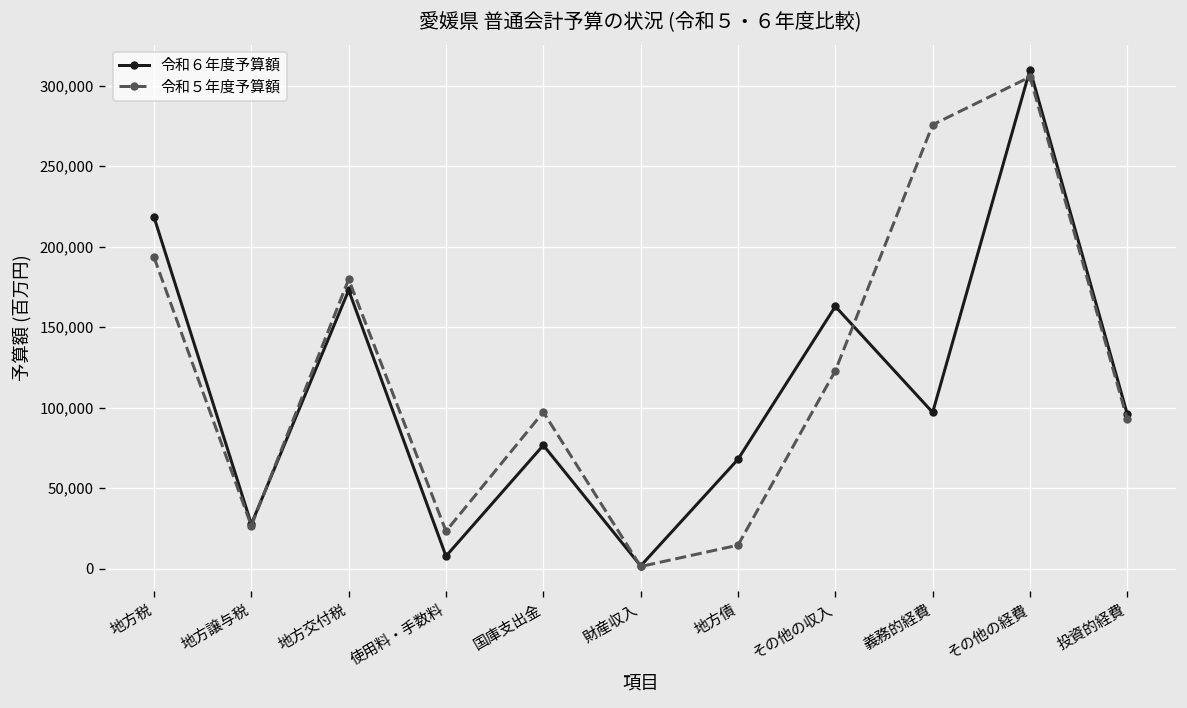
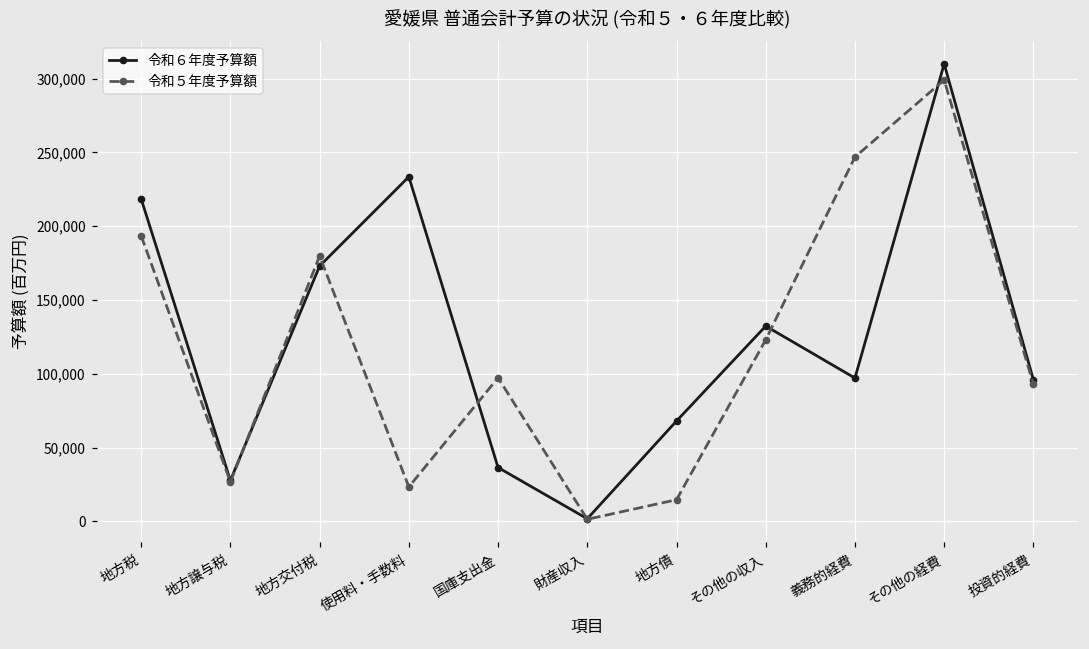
  {
    "令和６年度予算額": {
      "地方税": "218,000",
      "地方交付税": "173,000",
-     "使用料・手数料": "8,000",
-     "国庫支出金": "77,000",
+     "使用料・手数料": "233,000",
+     "国庫支出金": "36,000",
      "地方債": "68,000",
-     "その他の収入": "163,000",
+     "その他の収入": "132,000",
      "義務的経費": "97,000",
      "その他の経費": "310,000",
      "投資的経費": "96,000"
    },
    "令和５年度予算額": {
      "地方税": "193,000",
      "地方交付税": "180,000",
      "使用料・手数料": "23,000",
      "国庫支出金": "97,000",
      "地方債": "15,000",
      "その他の収入": "123,000",
-     "義務的経費": "276,000",
-     "その他の経費": "305,000",
+     "義務的経費": "247,000",
+     "その他の経費": "299,000",
      "投資的経費": "93,000"
    }
  }
